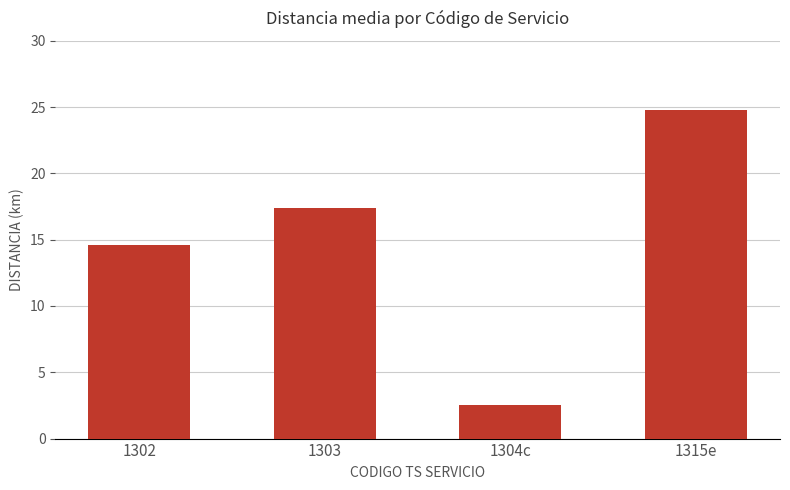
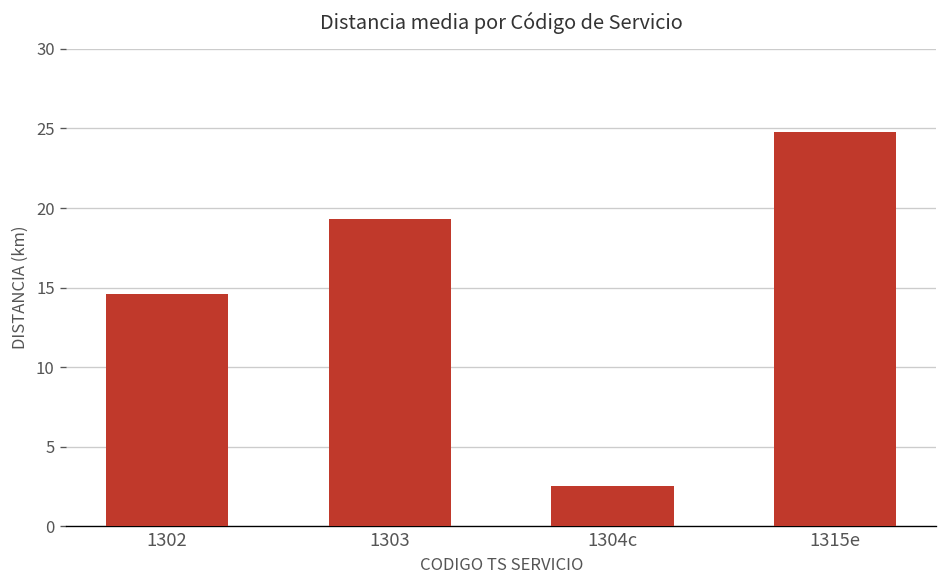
  {
    "1302": 14.6,
-   "1303": 17.4,
+   "1303": 19.3,
    "1304c": 2.6,
    "1315e": 24.8
  }
